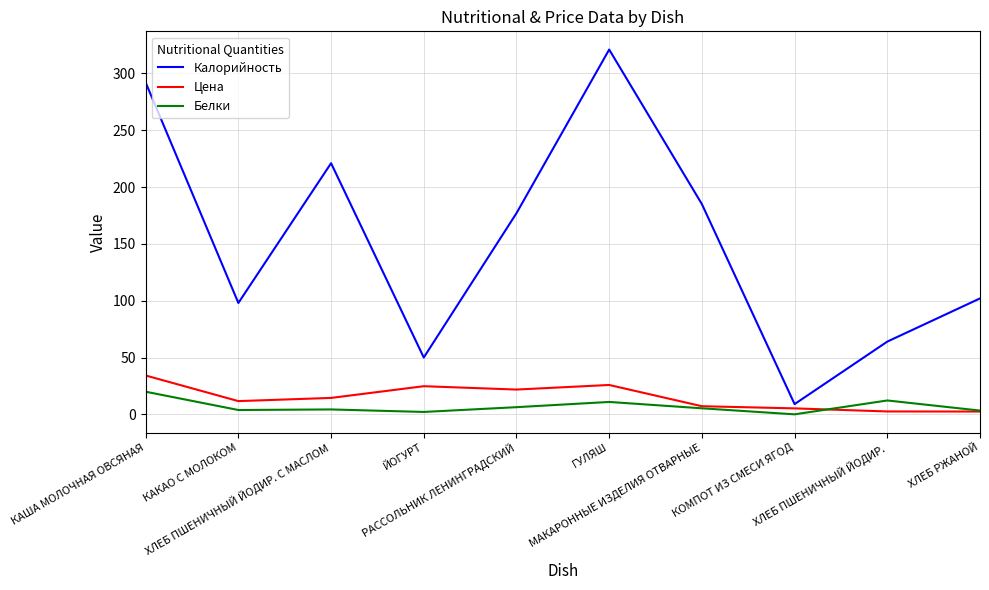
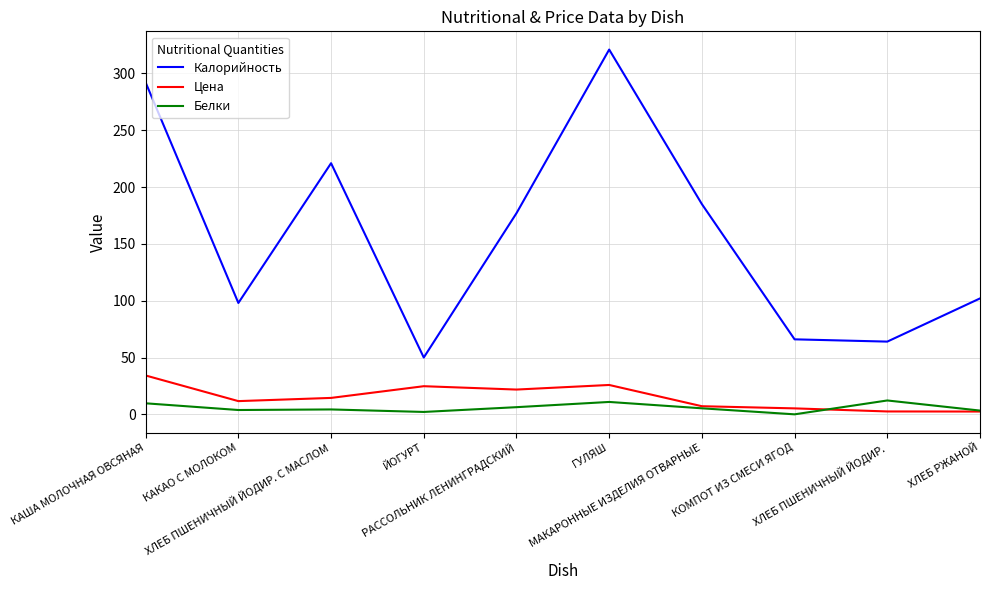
  {
    "Калорийность": {
      "КАША МОЛОЧНАЯ ОВСЯНАЯ": 292,
      "КАКАО С МОЛОКОМ": 98,
      "ХЛЕБ ПШЕНИЧНЫЙ ЙОДИР. С МАСЛОМ": 221,
      "ЙОГУРТ": 50,
      "РАССОЛЬНИК ЛЕНИНГРАДСКИЙ": 177,
      "ГУЛЯШ": 321,
      "МАКАРОННЫЕ ИЗДЕЛИЯ ОТВАРНЫЕ": 185,
-     "КОМПОТ ИЗ СМЕСИ ЯГОД": 9,
+     "КОМПОТ ИЗ СМЕСИ ЯГОД": 66,
      "ХЛЕБ ПШЕНИЧНЫЙ ЙОДИР.": 64,
      "ХЛЕБ РЖАНОЙ": 102
    },
    "Цена": {
      "КАША МОЛОЧНАЯ ОВСЯНАЯ": 34,
      "КАКАО С МОЛОКОМ": 12,
      "ХЛЕБ ПШЕНИЧНЫЙ ЙОДИР. С МАСЛОМ": 14,
      "ЙОГУРТ": 25,
      "РАССОЛЬНИК ЛЕНИНГРАДСКИЙ": 22,
      "ГУЛЯШ": 26,
      "КОМПОТ ИЗ СМЕСИ ЯГОД": 5,
      "ХЛЕБ ПШЕНИЧНЫЙ ЙОДИР.": 3
    },
    "Белки": {
-     "КАША МОЛОЧНАЯ ОВСЯНАЯ": 20,
+     "КАША МОЛОЧНАЯ ОВСЯНАЯ": 10,
      "КАКАО С МОЛОКОМ": 4,
      "ХЛЕБ ПШЕНИЧНЫЙ ЙОДИР. С МАСЛОМ": 4,
      "ЙОГУРТ": 2,
      "РАССОЛЬНИК ЛЕНИНГРАДСКИЙ": 6,
      "ГУЛЯШ": 11,
      "КОМПОТ ИЗ СМЕСИ ЯГОД": 0,
      "ХЛЕБ ПШЕНИЧНЫЙ ЙОДИР.": 12
    }
  }
